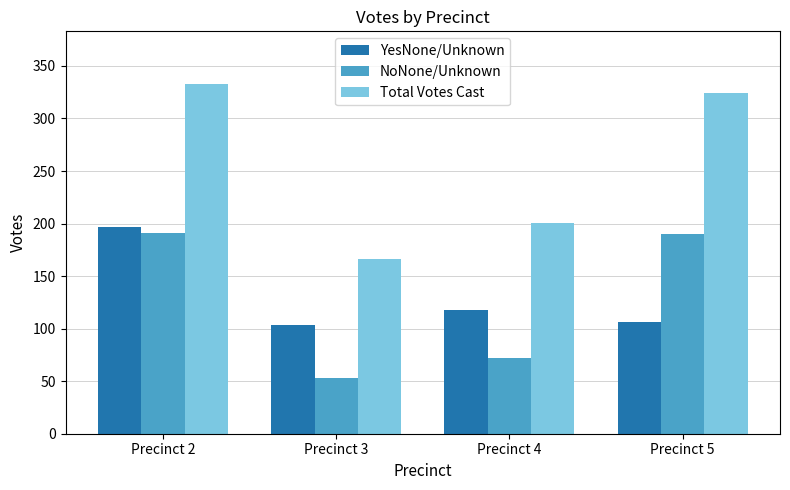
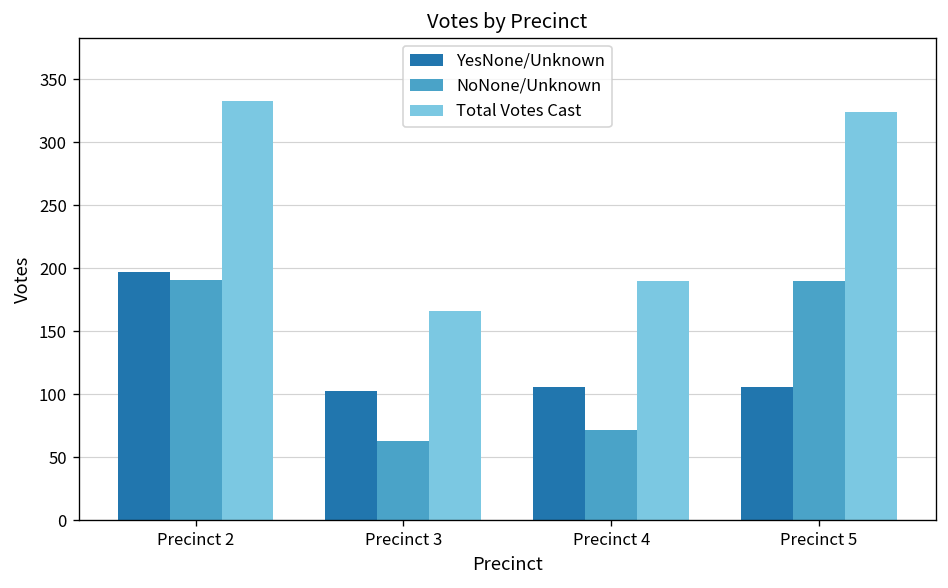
  {
    "YesNone/Unknown": {
      "Precinct 2": 197,
      "Precinct 3": 103,
-     "Precinct 4": 118,
+     "Precinct 4": 106,
      "Precinct 5": 106
    },
    "NoNone/Unknown": {
      "Precinct 2": 191,
-     "Precinct 3": 53,
+     "Precinct 3": 63,
      "Precinct 4": 72,
      "Precinct 5": 190
    },
    "Total Votes Cast": {
      "Precinct 2": 333,
      "Precinct 3": 166,
-     "Precinct 4": 201,
+     "Precinct 4": 190,
      "Precinct 5": 324
    }
  }
